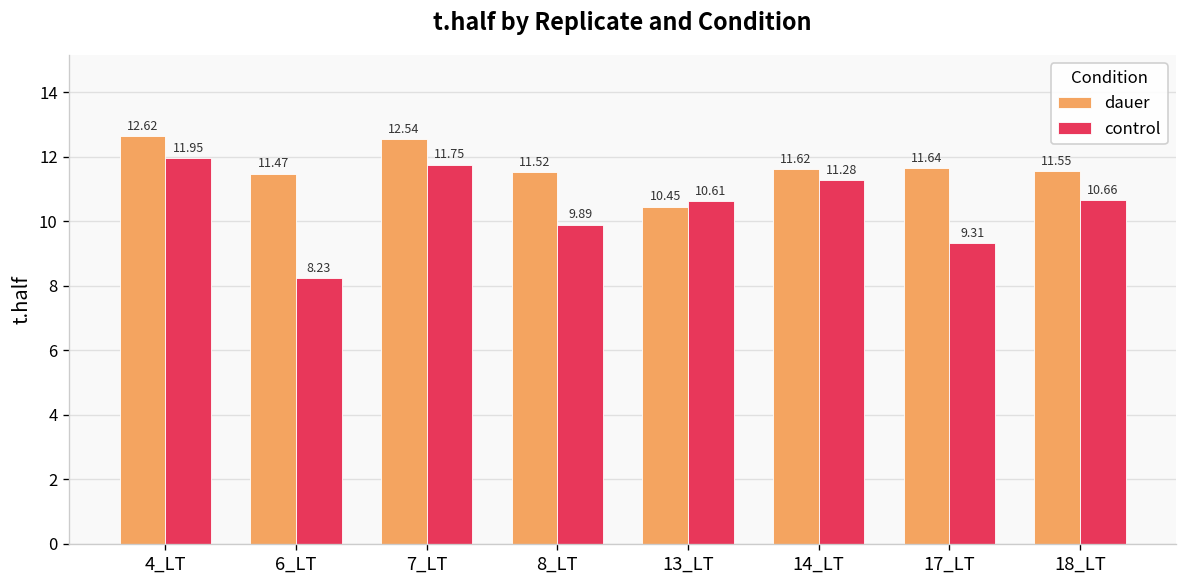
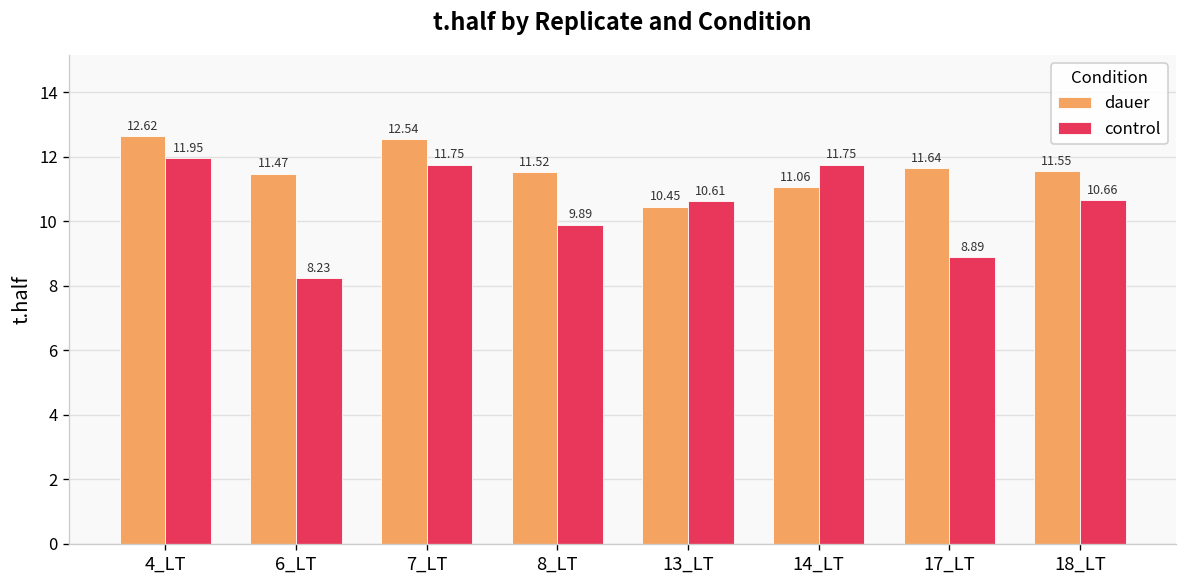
  {
    "dauer": {
      "4_LT": 12.62,
      "6_LT": 11.47,
      "7_LT": 12.54,
      "8_LT": 11.52,
      "13_LT": 10.45,
-     "14_LT": 11.62,
+     "14_LT": 11.06,
      "17_LT": 11.64,
      "18_LT": 11.55
    },
    "control": {
      "4_LT": 11.95,
      "6_LT": 8.23,
      "7_LT": 11.75,
      "8_LT": 9.89,
      "13_LT": 10.61,
-     "14_LT": 11.28,
-     "17_LT": 9.31,
+     "14_LT": 11.75,
+     "17_LT": 8.89,
      "18_LT": 10.66
    }
  }
